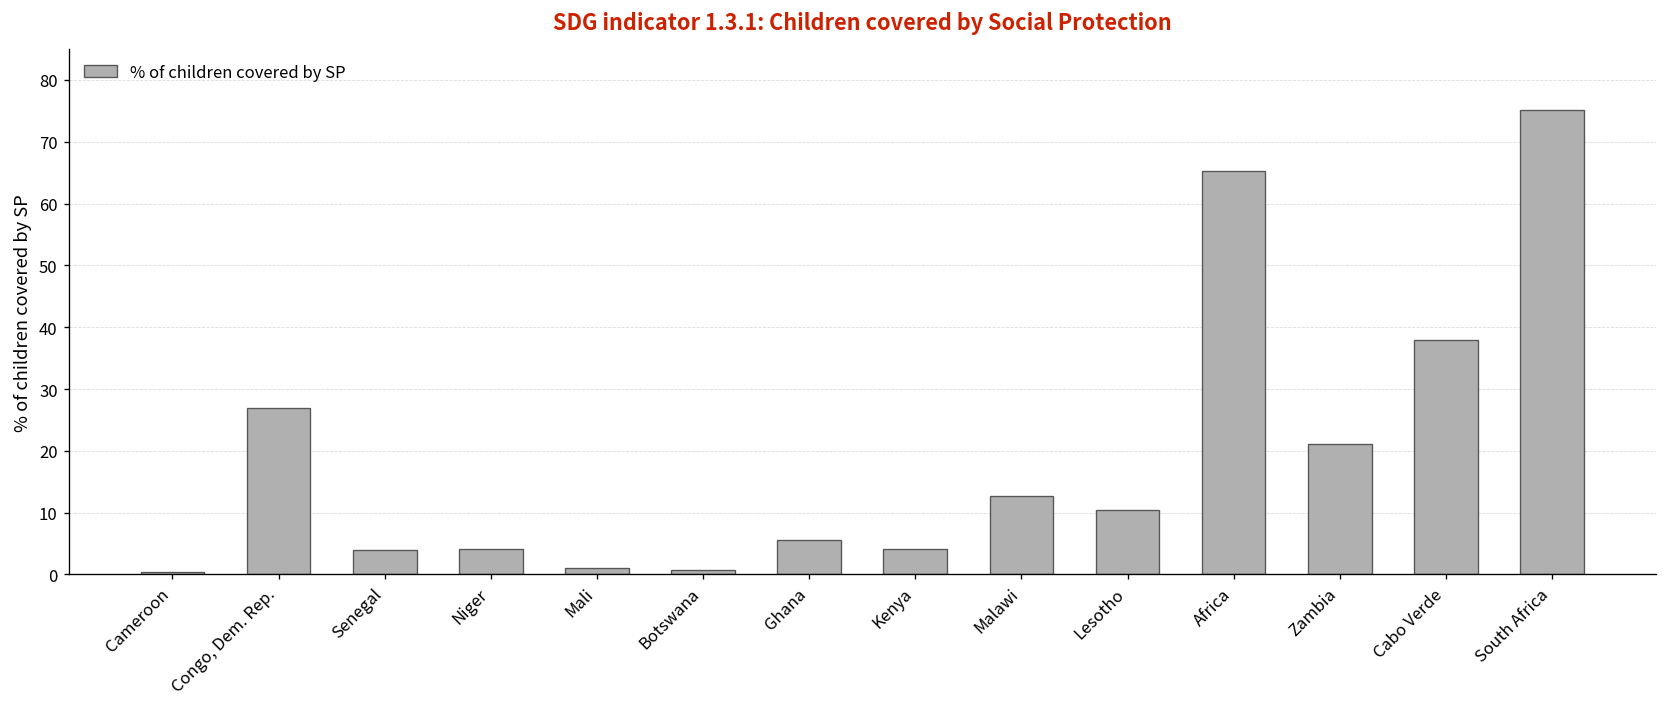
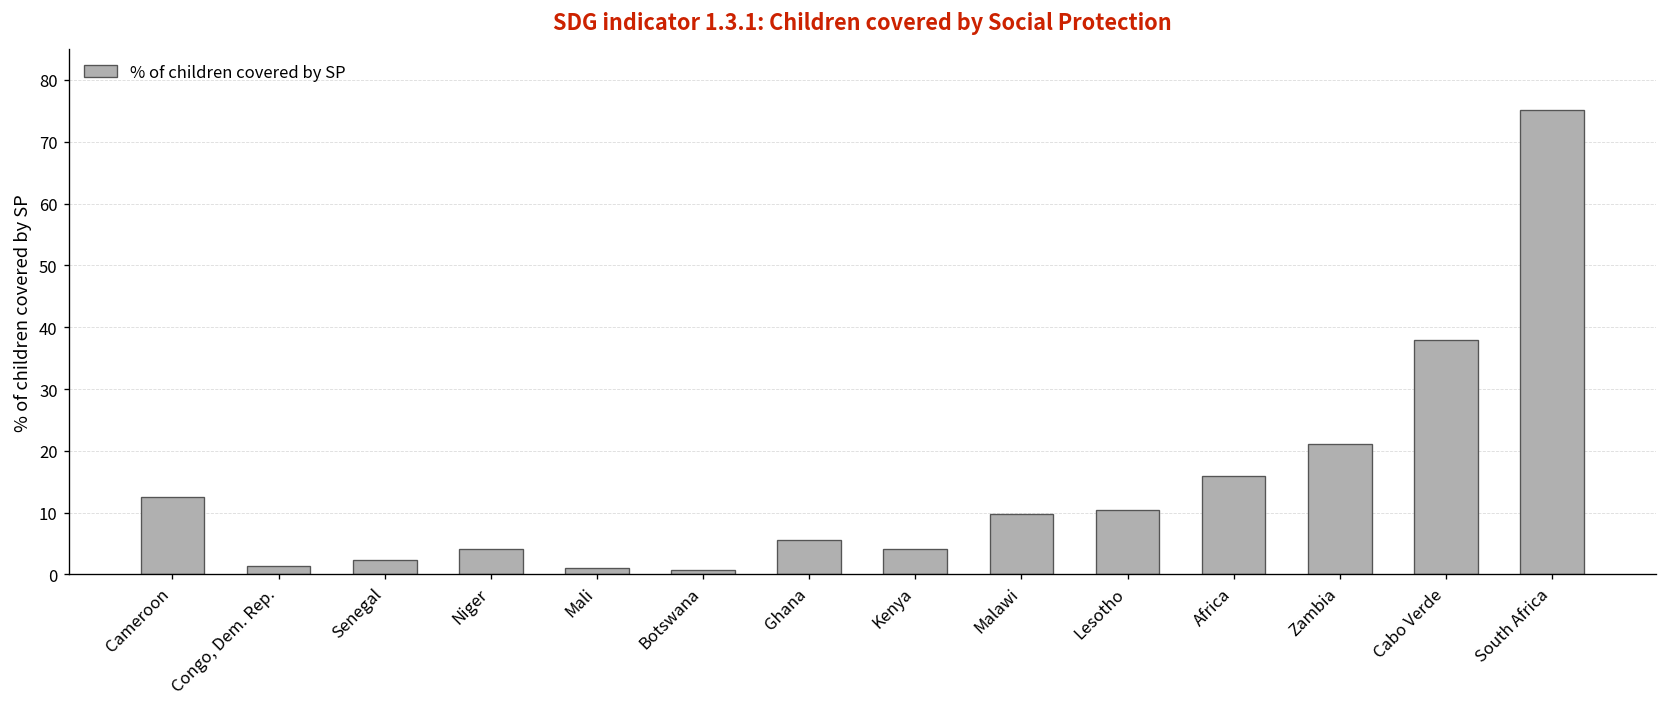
  {
-   "Cameroon": 0,
-   "Congo, Dem. Rep.": 27,
-   "Senegal": 4,
+   "Cameroon": 12,
+   "Congo, Dem. Rep.": 1,
+   "Senegal": 2,
    "Niger": 4,
    "Mali": 1,
    "Botswana": 1,
    "Ghana": 6,
    "Kenya": 4,
-   "Malawi": 13,
+   "Malawi": 10,
    "Lesotho": 10,
-   "Africa": 65,
+   "Africa": 16,
    "Zambia": 21,
    "Cabo Verde": 38,
    "South Africa": 75
  }
